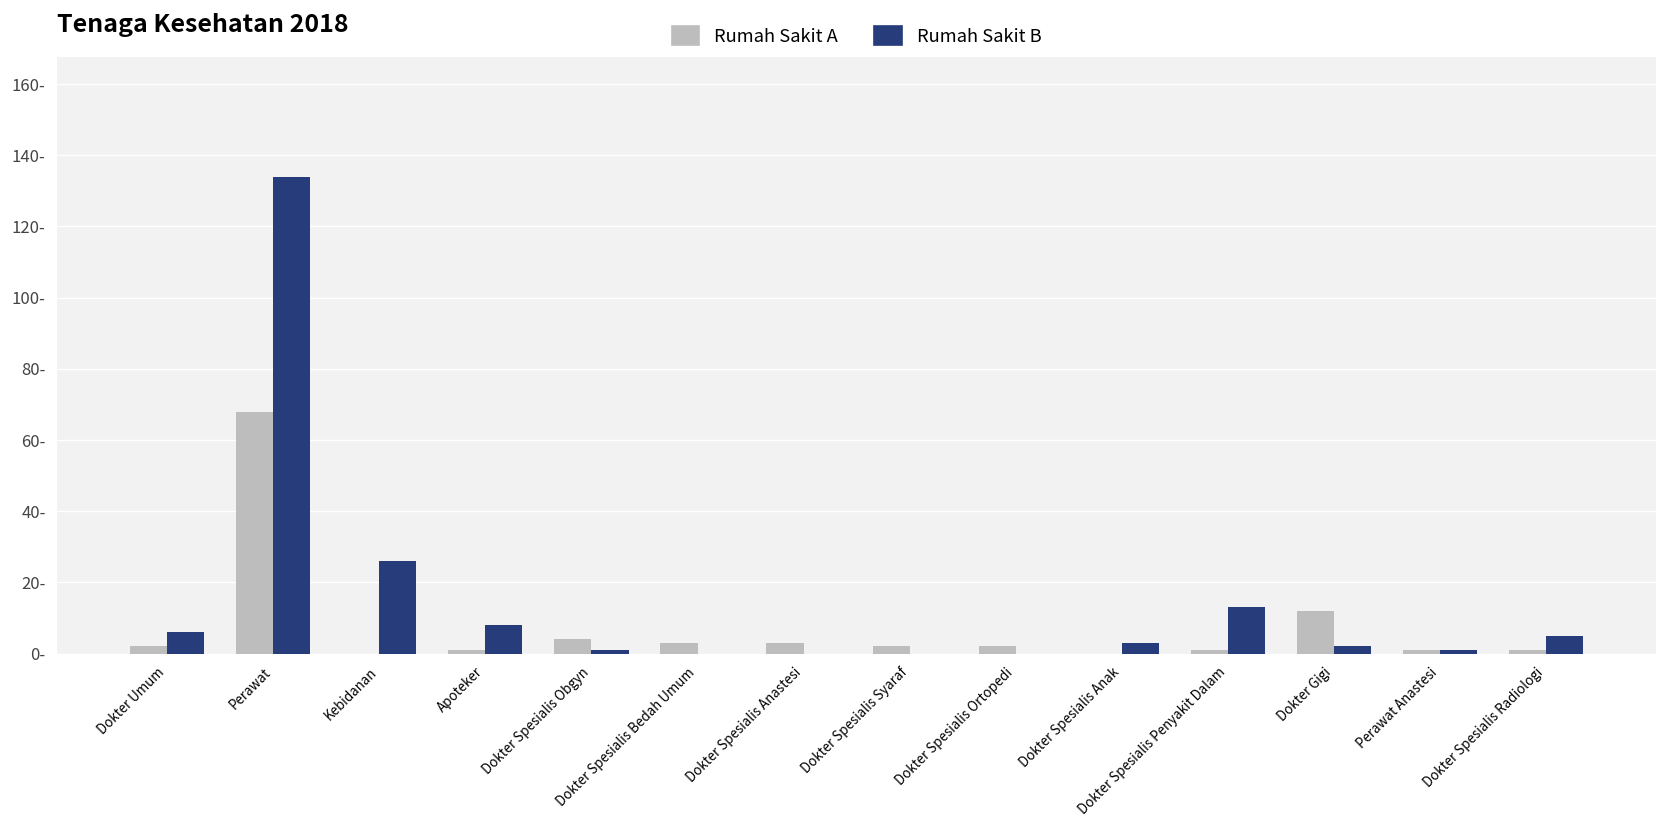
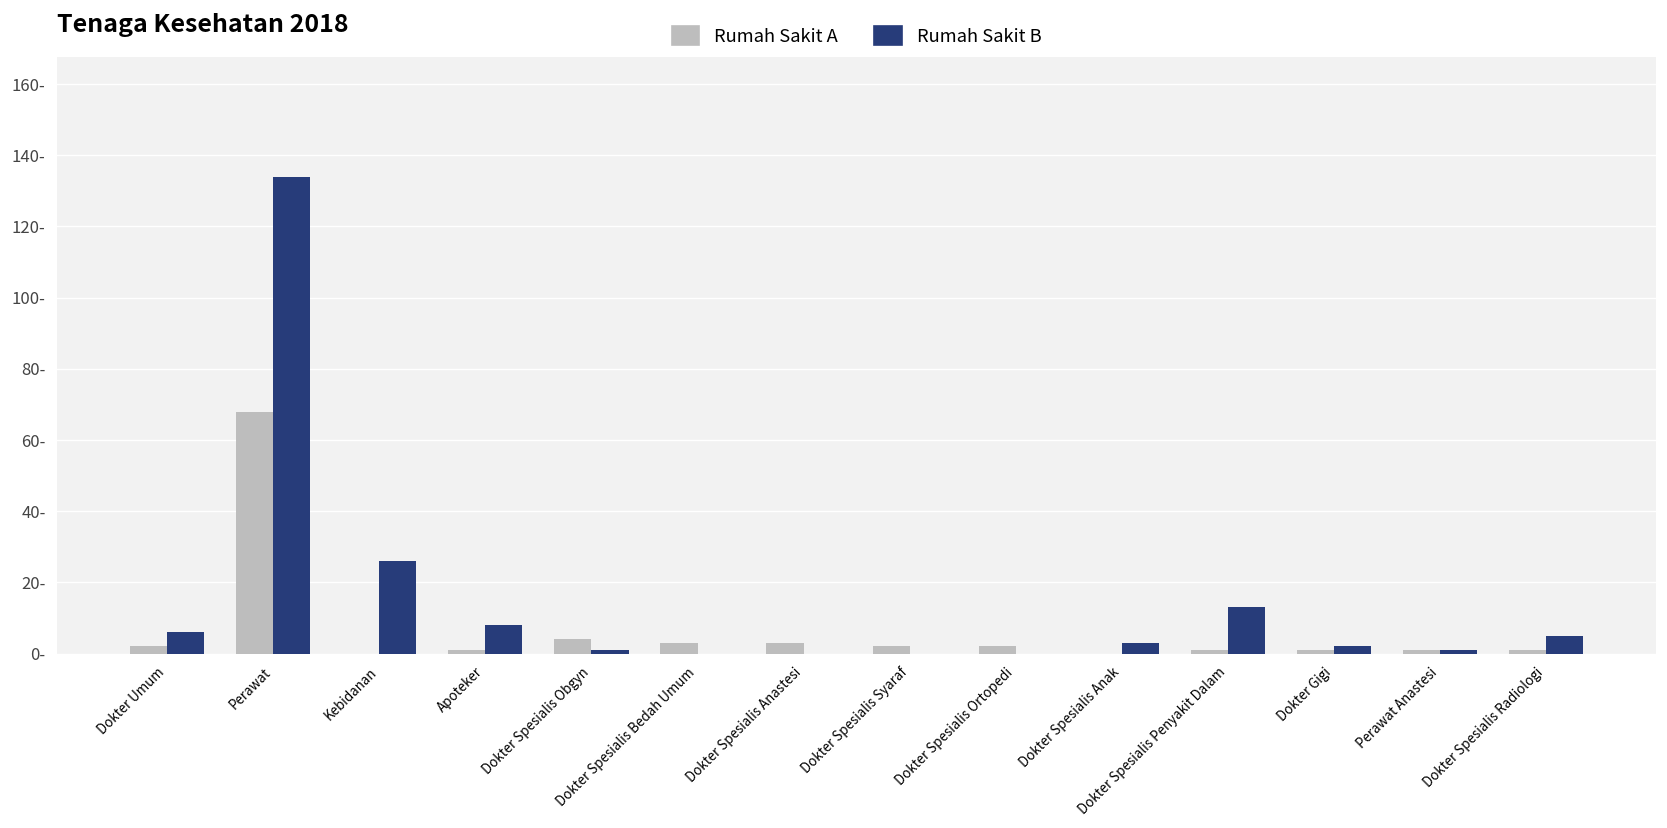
  {
    "Rumah Sakit A": {
      "Dokter Umum": "2-",
      "Perawat": "68-",
      "Kebidanan": "0-",
      "Apoteker": "1-",
      "Dokter Spesialis Obgyn": "4-",
      "Dokter Spesialis Bedah Umum": "3-",
      "Dokter Spesialis Anastesi": "3-",
      "Dokter Spesialis Syaraf": "2-",
      "Dokter Spesialis Ortopedi": "2-",
      "Dokter Spesialis Anak": "0-",
      "Dokter Spesialis Penyakit Dalam": "1-",
-     "Dokter Gigi": "12-",
+     "Dokter Gigi": "1-",
      "Perawat Anastesi": "1-",
      "Dokter Spesialis Radiologi": "1-"
    },
    "Rumah Sakit B": {
      "Dokter Umum": "6-",
      "Perawat": "134-",
      "Kebidanan": "26-",
      "Apoteker": "8-",
      "Dokter Spesialis Obgyn": "1-",
      "Dokter Spesialis Bedah Umum": "0-",
      "Dokter Spesialis Anastesi": "0-",
      "Dokter Spesialis Syaraf": "0-",
      "Dokter Spesialis Ortopedi": "0-",
      "Dokter Spesialis Anak": "3-",
      "Dokter Spesialis Penyakit Dalam": "13-",
      "Dokter Gigi": "2-",
      "Perawat Anastesi": "1-",
      "Dokter Spesialis Radiologi": "5-"
    }
  }
